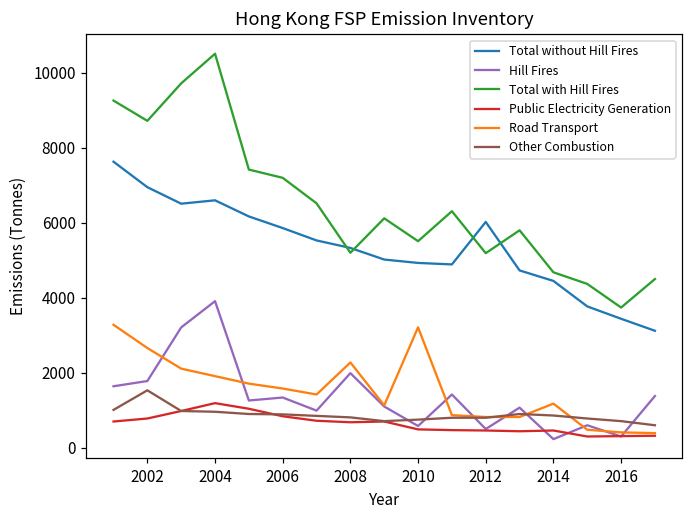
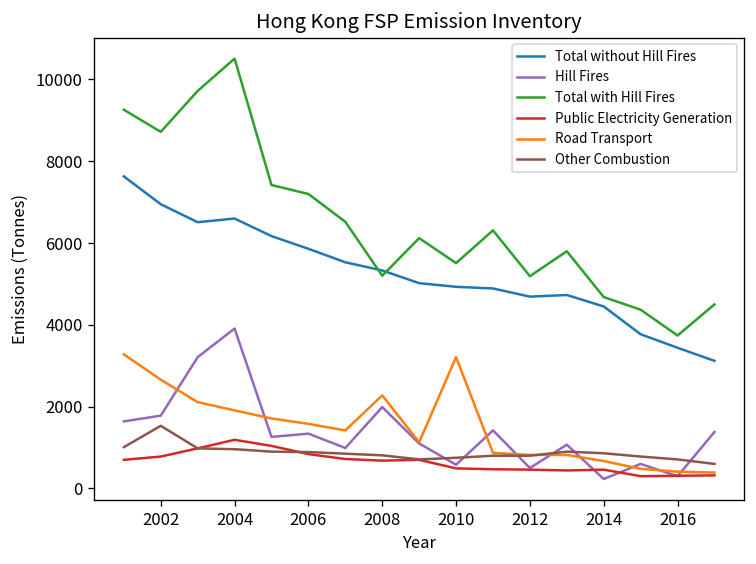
  {
    "Total without Hill Fires": {
      "2002": 7000,
      "2004": 6600,
      "2006": 5900,
      "2008": 5300,
      "2010": 4900,
-     "2012": 6000,
+     "2012": 4700,
      "2014": 4500,
      "2016": 3400
    },
    "Hill Fires": {
      "2002": 1800,
      "2004": 3900,
      "2006": 1300,
      "2008": 2000,
      "2010": 600,
      "2014": 200
    },
    "Total with Hill Fires": {
      "2002": 8700,
      "2004": 10500,
      "2006": 7200,
      "2008": 5200,
      "2010": 5500,
      "2012": 5200,
      "2014": 4700,
      "2016": 3700
    },
    "Public Electricity Generation": {
      "2002": 800,
      "2004": 1200,
      "2008": 700,
      "2010": 500,
      "2014": 500
    },
    "Road Transport": {
      "2002": 2700,
      "2004": 1900,
      "2006": 1600,
      "2008": 2300,
      "2010": 3200,
-     "2014": 1200,
+     "2014": 700,
      "2016": 400
    },
    "Other Combustion": {
      "2002": 1500,
      "2004": 1000,
      "2008": 800,
      "2010": 800,
      "2014": 900,
      "2016": 700
    }
  }
